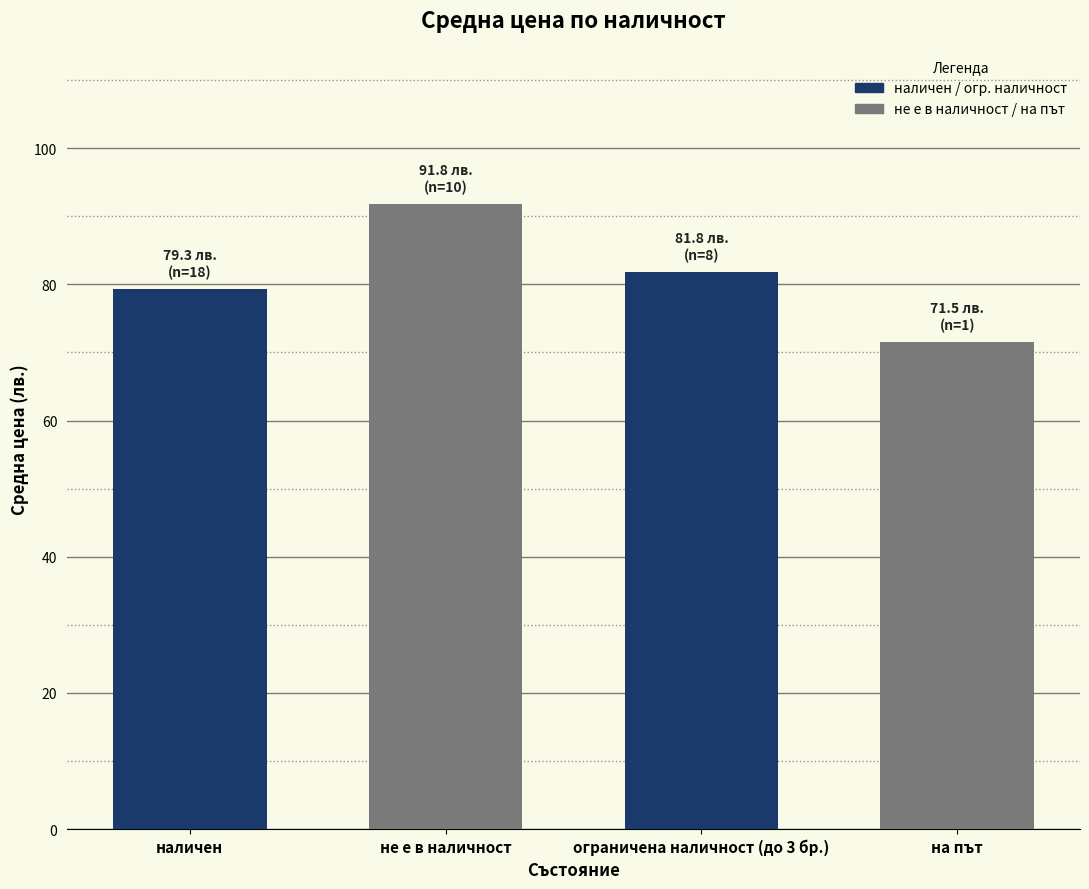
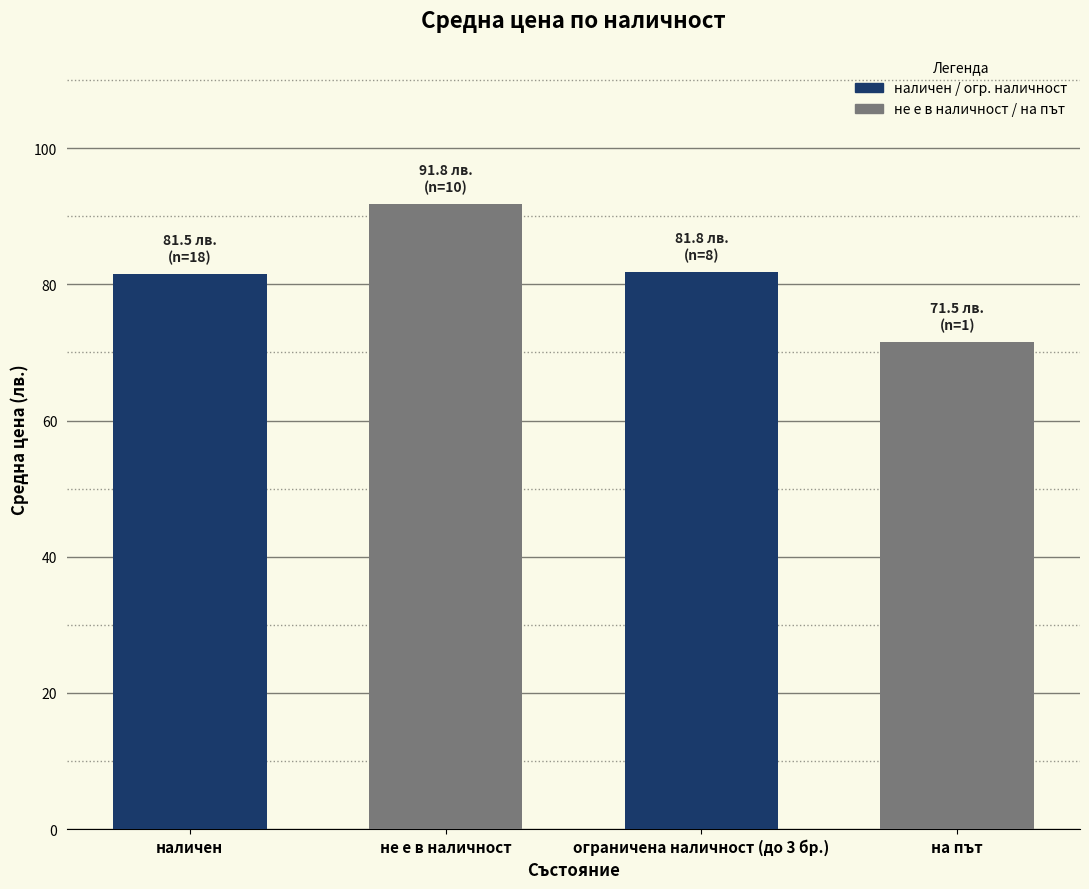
  {
-   "наличен": 79.3,
+   "наличен": 81.5,
    "не е в наличност": 91.8,
    "ограничена наличност (до 3 бр.)": 81.8,
    "на път": 71.5
  }
